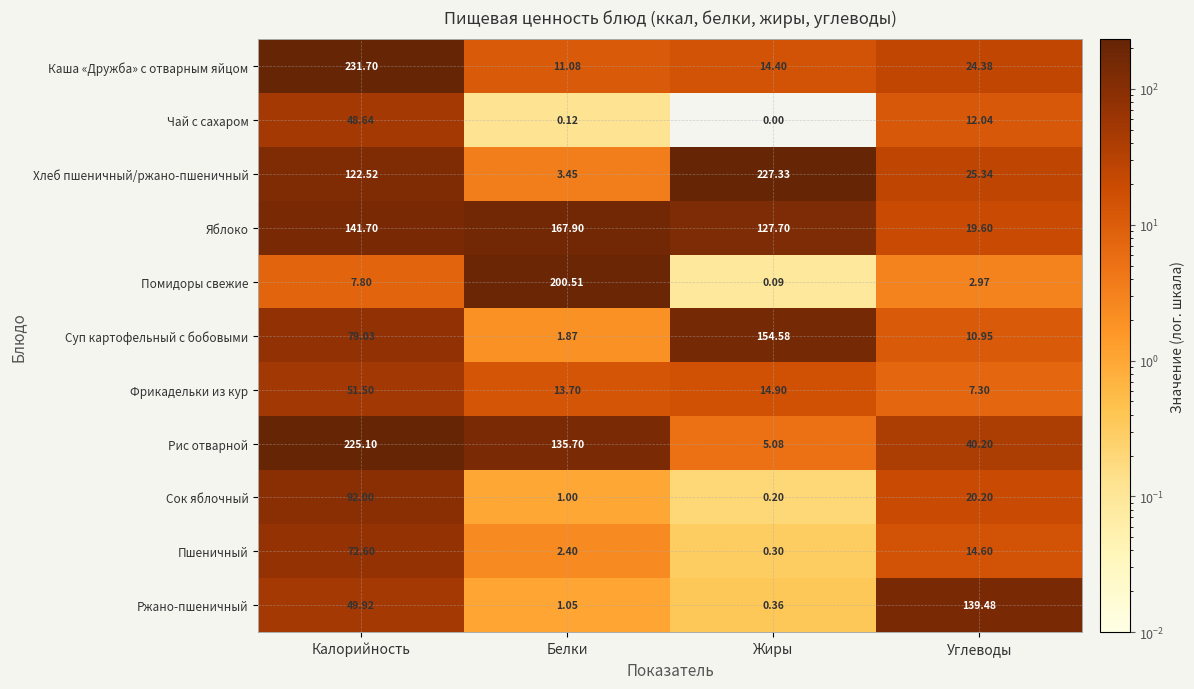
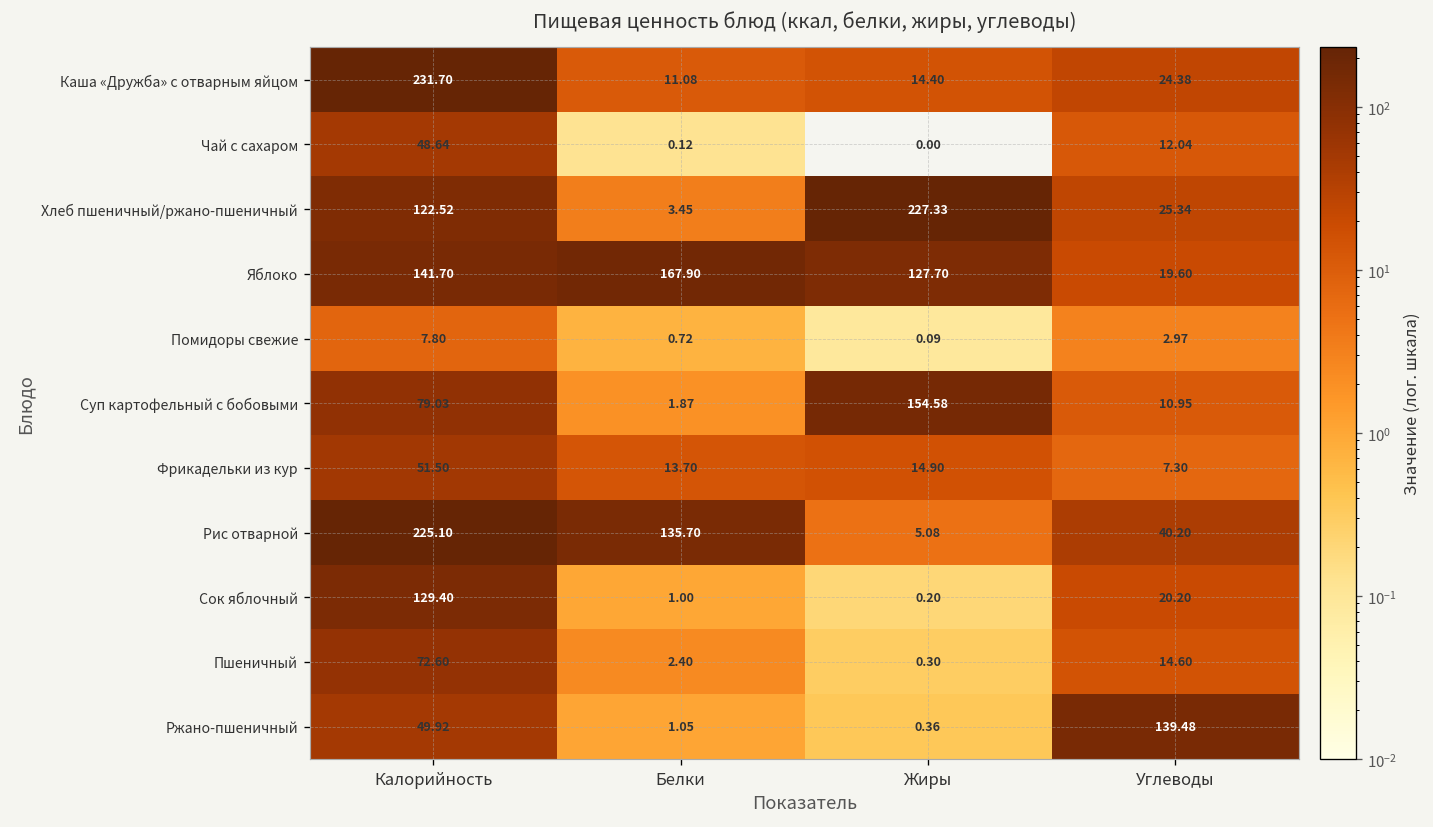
  {
    "Каша «Дружба» с отварным яйцом": {
      "Калорийность": 231.70,
      "Белки": 11.08,
      "Жиры": 14.40,
      "Углеводы": 24.38
    },
    "Чай с сахаром": {
      "Калорийность": 48.64,
      "Белки": 0.12,
      "Жиры": 0.00,
      "Углеводы": 12.04
    },
    "Хлеб пшеничный/ржано-пшеничный": {
      "Калорийность": 122.52,
      "Белки": 3.45,
      "Жиры": 227.33,
      "Углеводы": 25.34
    },
    "Яблоко": {
      "Калорийность": 141.70,
      "Белки": 167.90,
      "Жиры": 127.70,
      "Углеводы": 19.60
    },
    "Помидоры свежие": {
      "Калорийность": 7.80,
-     "Белки": 200.51,
+     "Белки": 0.72,
      "Жиры": 0.09,
      "Углеводы": 2.97
    },
    "Суп картофельный с бобовыми": {
      "Калорийность": 79.03,
      "Белки": 1.87,
      "Жиры": 154.58,
      "Углеводы": 10.95
    },
    "Фрикадельки из кур": {
      "Калорийность": 51.50,
      "Белки": 13.70,
      "Жиры": 14.90,
      "Углеводы": 7.30
    },
    "Рис отварной": {
      "Калорийность": 225.10,
      "Белки": 135.70,
      "Жиры": 5.08,
      "Углеводы": 40.20
    },
    "Сок яблочный": {
-     "Калорийность": 92.00,
+     "Калорийность": 129.40,
      "Белки": 1.00,
      "Жиры": 0.20,
      "Углеводы": 20.20
    },
    "Пшеничный": {
      "Калорийность": 72.60,
      "Белки": 2.40,
      "Жиры": 0.30,
      "Углеводы": 14.60
    },
    "Ржано-пшеничный": {
      "Калорийность": 49.92,
      "Белки": 1.05,
      "Жиры": 0.36,
      "Углеводы": 139.48
    }
  }
